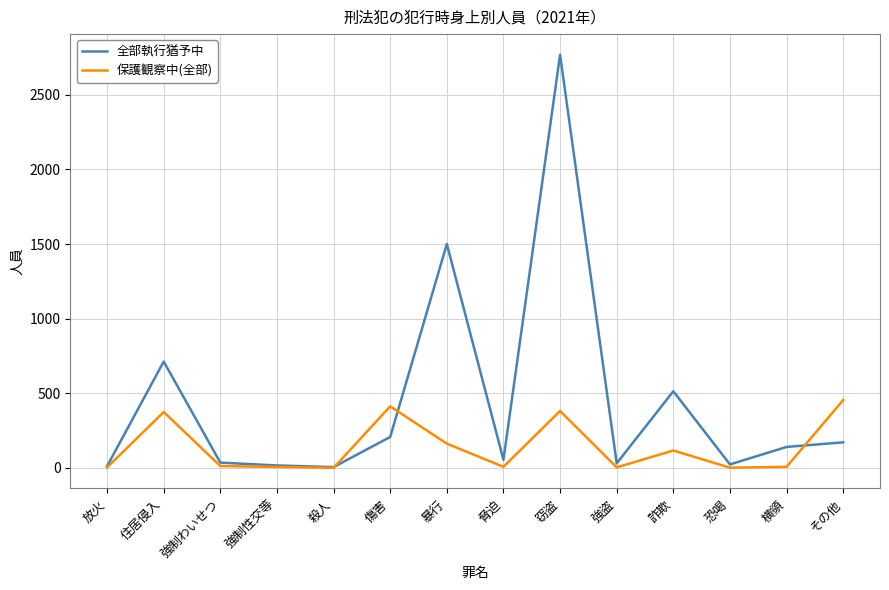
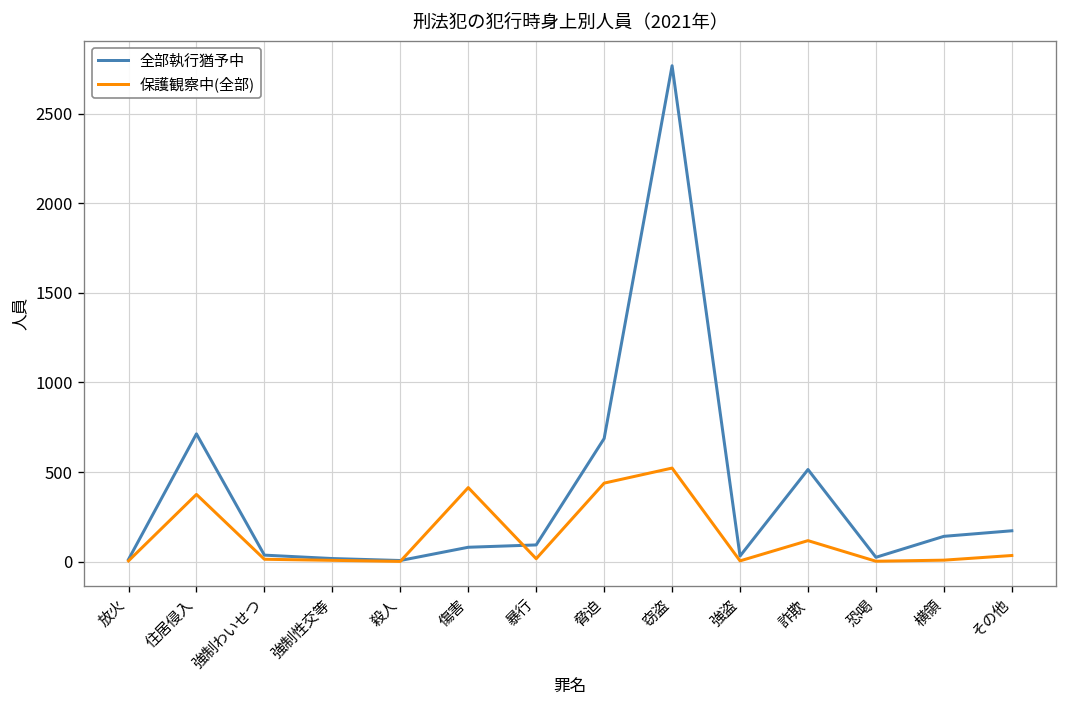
  {
    "全部執行猶予中": {
      "住居侵入": 710,
      "強制わいせつ": 40,
-     "傷害": 210,
-     "暴行": 1500,
-     "脅迫": 60,
+     "傷害": 80,
+     "暴行": 90,
+     "脅迫": 690,
      "窃盗": 2770,
      "強盗": 30,
      "詐欺": 510,
      "恐喝": 20,
      "横領": 140,
      "その他": 170
    },
    "保護観察中(全部)": {
      "住居侵入": 380,
      "強制わいせつ": 10,
      "傷害": 410,
-     "暴行": 160,
-     "脅迫": 10,
-     "窃盗": 380,
+     "暴行": 20,
+     "脅迫": 440,
+     "窃盗": 520,
      "強盗": 0,
      "詐欺": 120,
      "恐喝": 0,
      "横領": 10,
-     "その他": 460
+     "その他": 30
    }
  }
